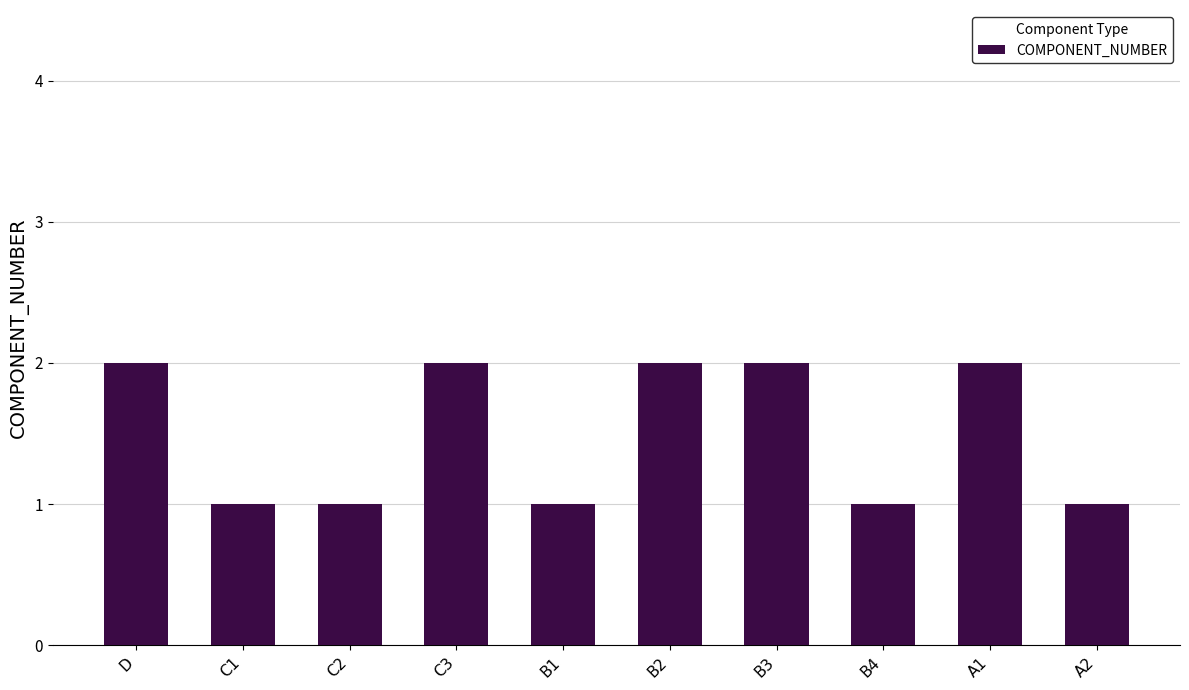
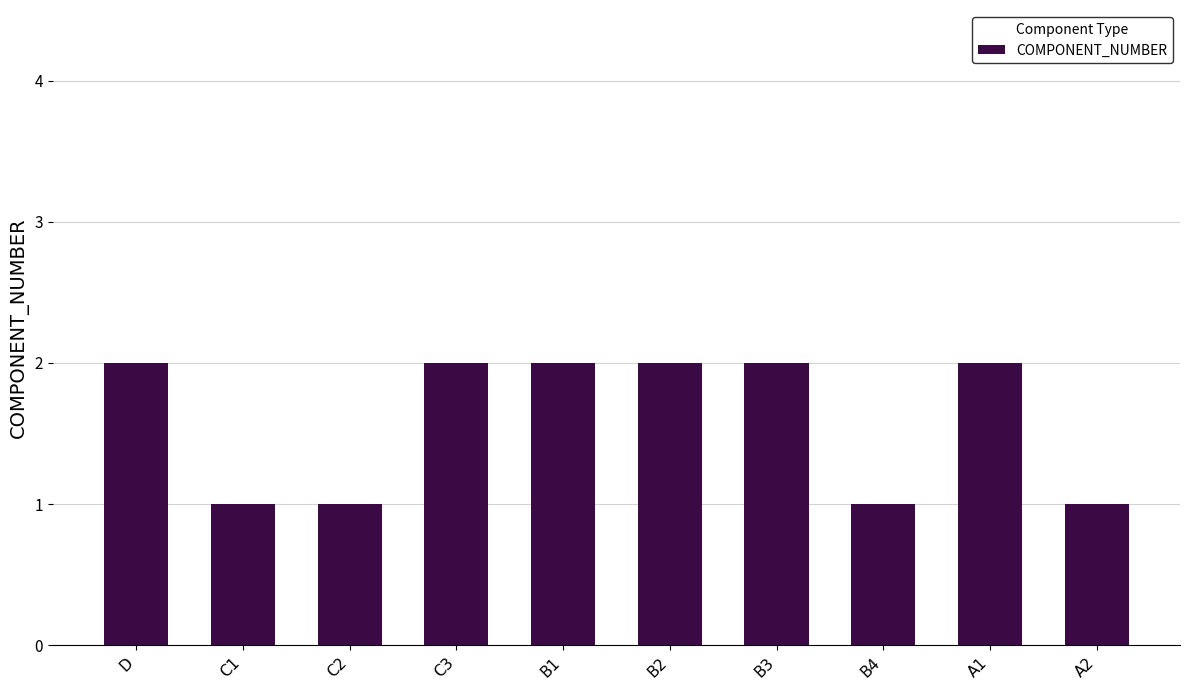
  {
    "D": 2,
    "C1": 1,
    "C2": 1,
    "C3": 2,
-   "B1": 1,
+   "B1": 2,
    "B2": 2,
    "B3": 2,
    "B4": 1,
    "A1": 2,
    "A2": 1
  }
